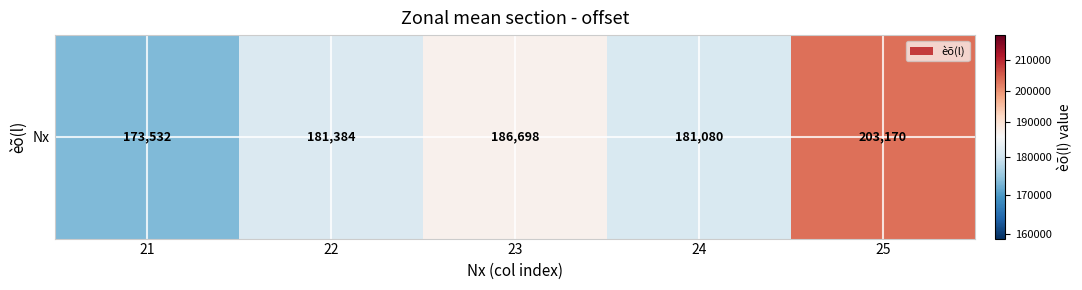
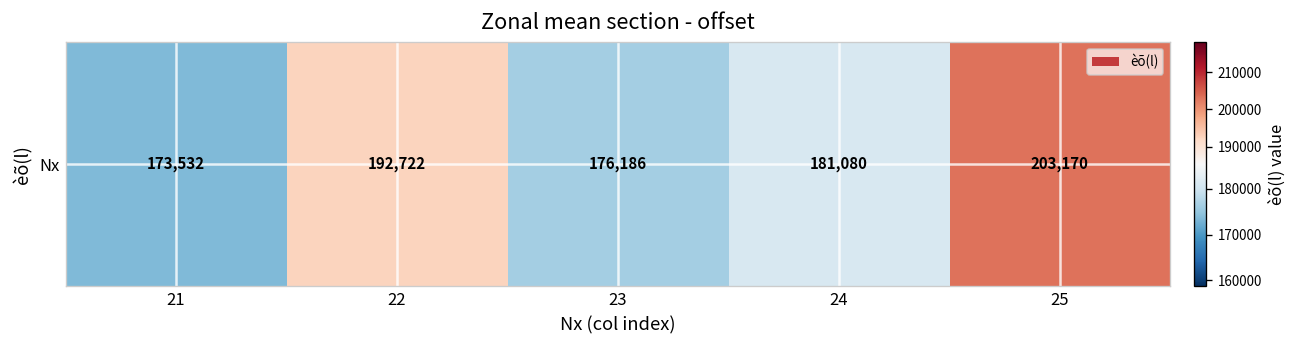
  {
    "Nx": {
      "21": "173,532",
-     "22": "181,384",
-     "23": "186,698",
+     "22": "192,722",
+     "23": "176,186",
      "24": "181,080",
      "25": "203,170"
    }
  }
